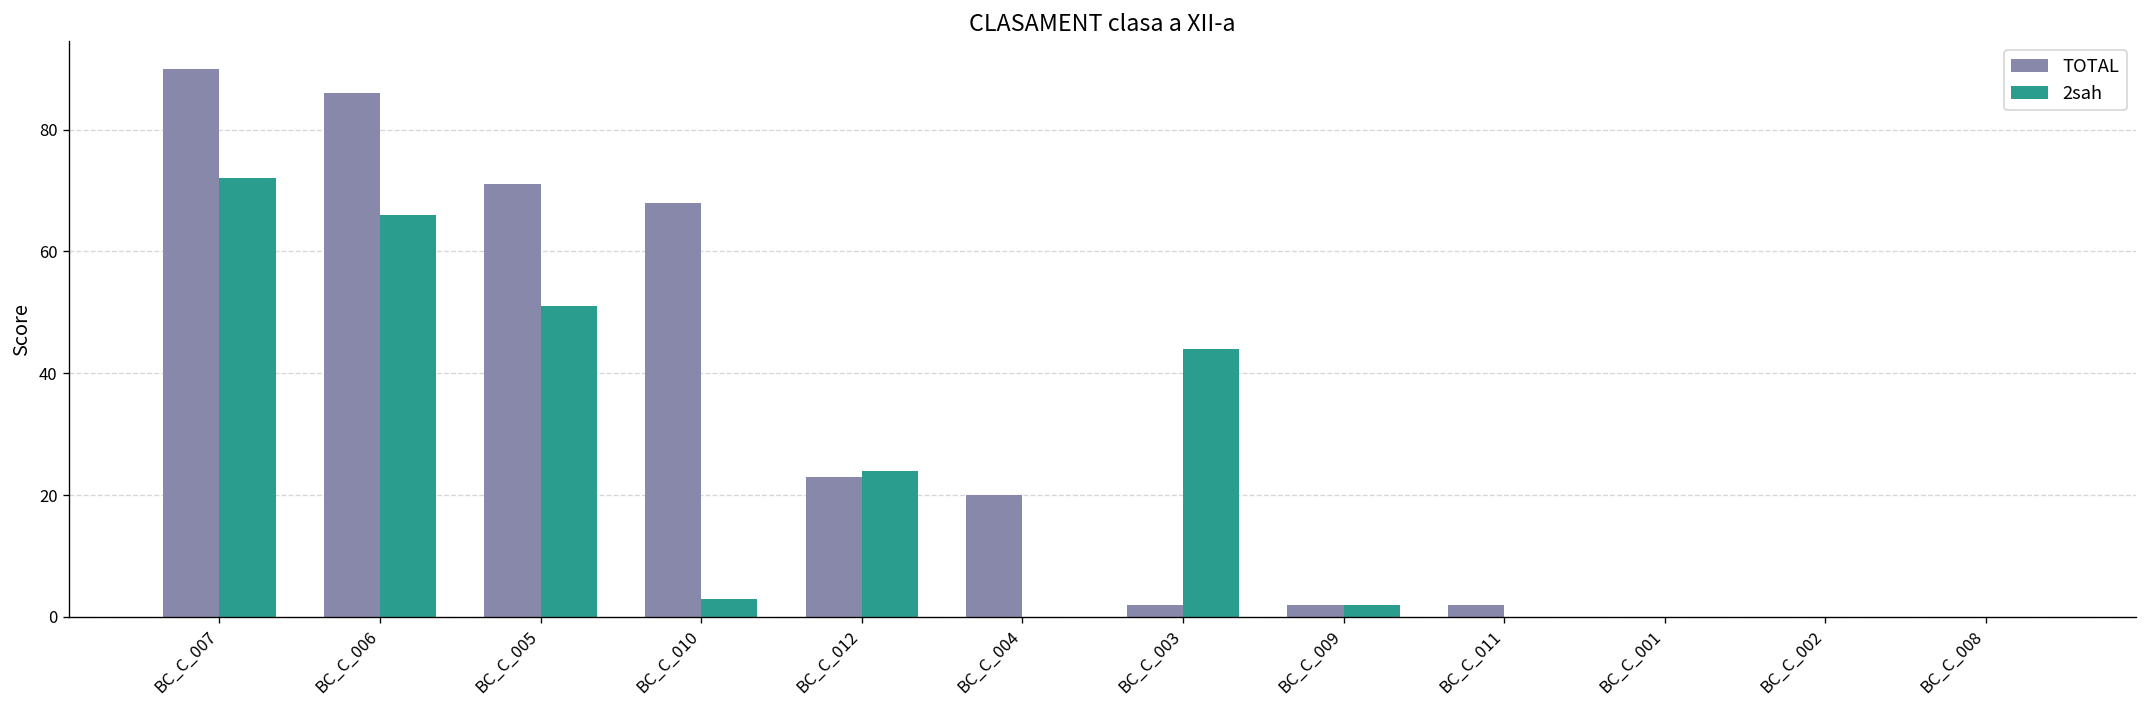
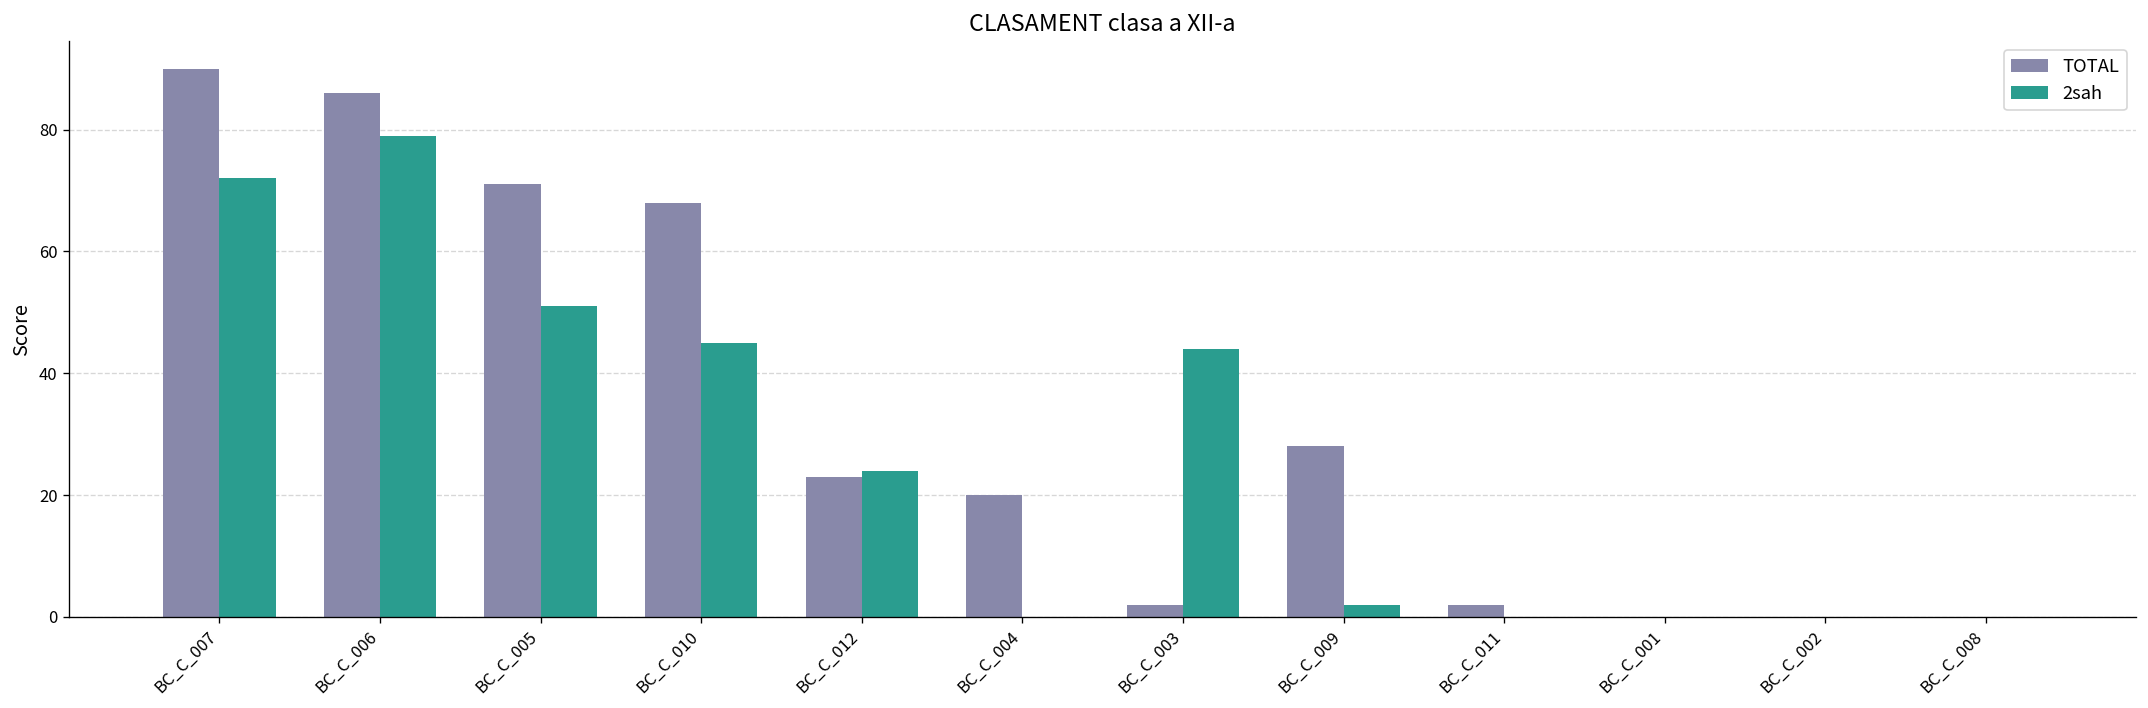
  {
    "TOTAL": {
      "BC_C_007": 90,
      "BC_C_006": 86,
      "BC_C_005": 71,
      "BC_C_010": 68,
      "BC_C_012": 23,
      "BC_C_004": 20,
      "BC_C_003": 2,
-     "BC_C_009": 2,
+     "BC_C_009": 28,
      "BC_C_011": 2,
      "BC_C_001": 0,
      "BC_C_002": 0,
      "BC_C_008": 0
    },
    "2sah": {
      "BC_C_007": 72,
-     "BC_C_006": 66,
+     "BC_C_006": 79,
      "BC_C_005": 51,
-     "BC_C_010": 3,
+     "BC_C_010": 45,
      "BC_C_012": 24,
      "BC_C_004": 0,
      "BC_C_003": 44,
      "BC_C_009": 2,
      "BC_C_011": 0,
      "BC_C_001": 0,
      "BC_C_002": 0,
      "BC_C_008": 0
    }
  }
